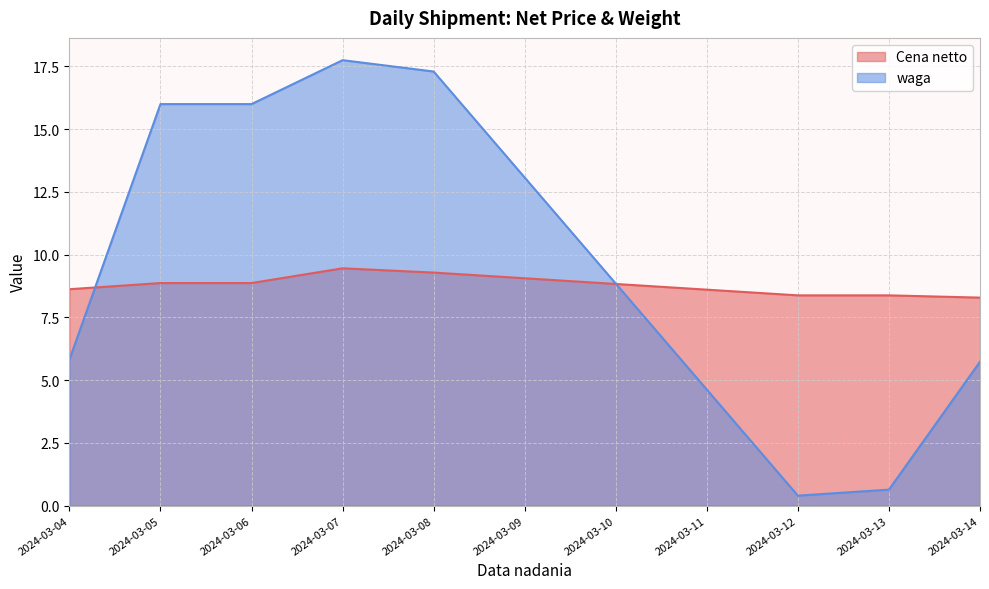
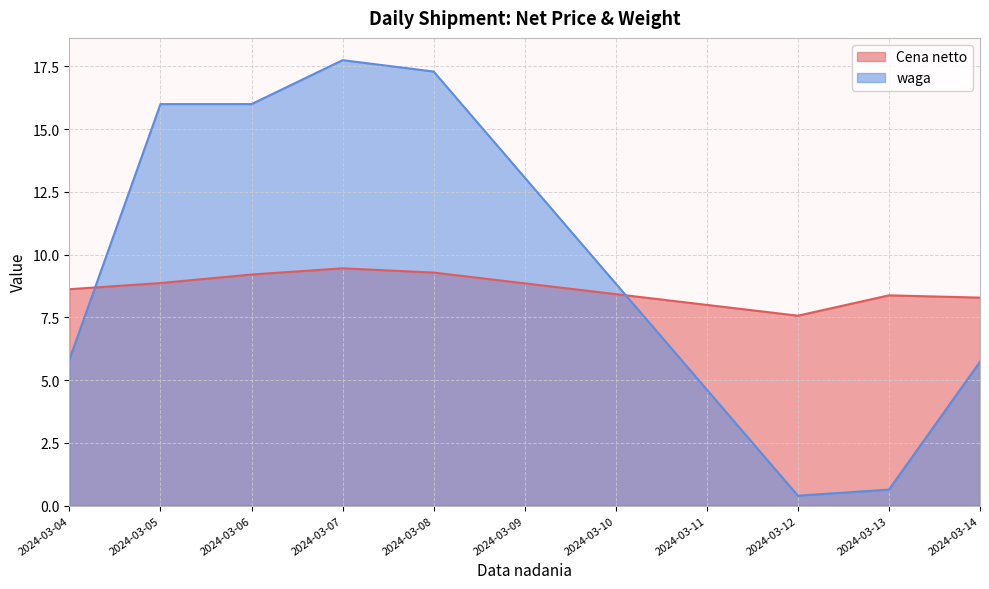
  {
    "Cena netto": {
      "2024-03-04": 8.6,
      "2024-03-05": 8.9,
-     "2024-03-06": 8.9,
+     "2024-03-06": 9.2,
      "2024-03-07": 9.5,
      "2024-03-08": 9.3,
-     "2024-03-12": 8.4,
+     "2024-03-12": 7.6,
      "2024-03-13": 8.4,
      "2024-03-14": 8.3
    },
    "waga": {
      "2024-03-04": 5.8,
      "2024-03-05": 16.0,
      "2024-03-06": 16.0,
      "2024-03-07": 17.8,
      "2024-03-08": 17.3,
      "2024-03-12": 0.4,
      "2024-03-13": 0.6,
      "2024-03-14": 5.7
    }
  }
